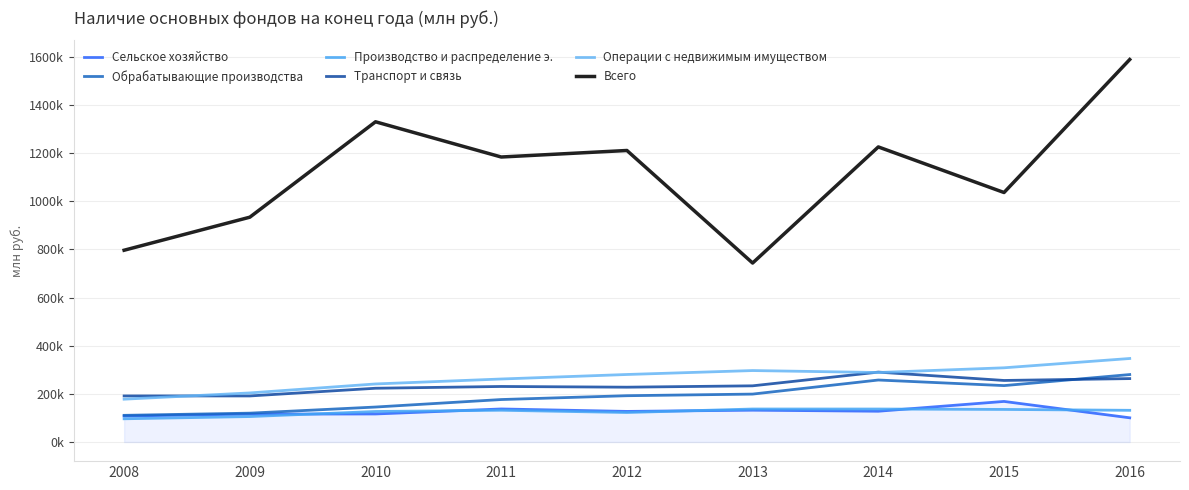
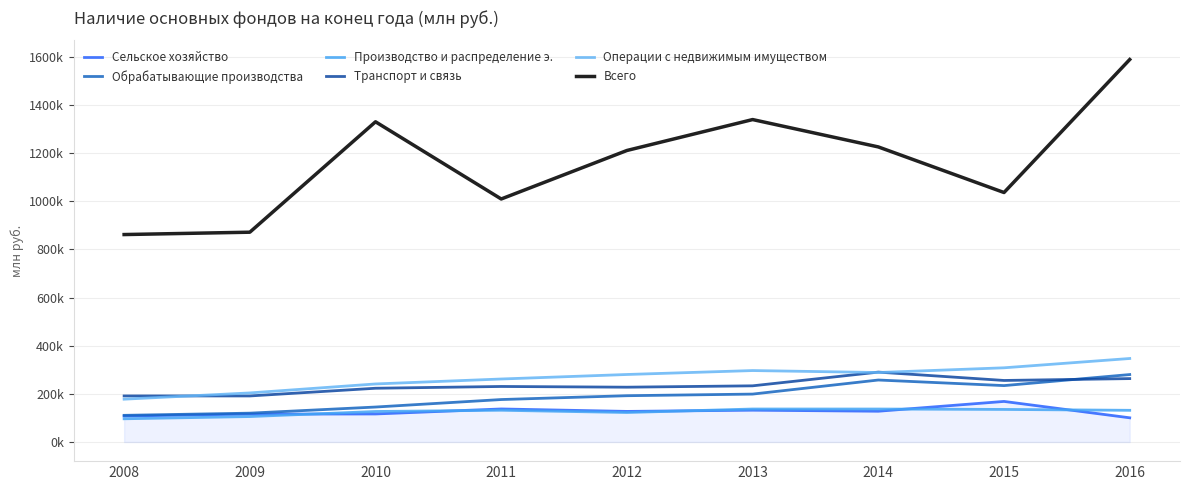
  {
    "Сельское хозяйство": {
      "2015": 170000,
      "2016": 100000
    },
    "Всего": {
-     "2008": 800000,
-     "2009": 930000,
+     "2008": 860000,
+     "2009": 870000,
      "2010": 1330000,
-     "2011": 1180000,
+     "2011": 1010000,
      "2012": 1210000,
-     "2013": 740000,
+     "2013": 1340000,
      "2014": 1230000,
      "2015": 1040000,
      "2016": 1590000
    }
  }
